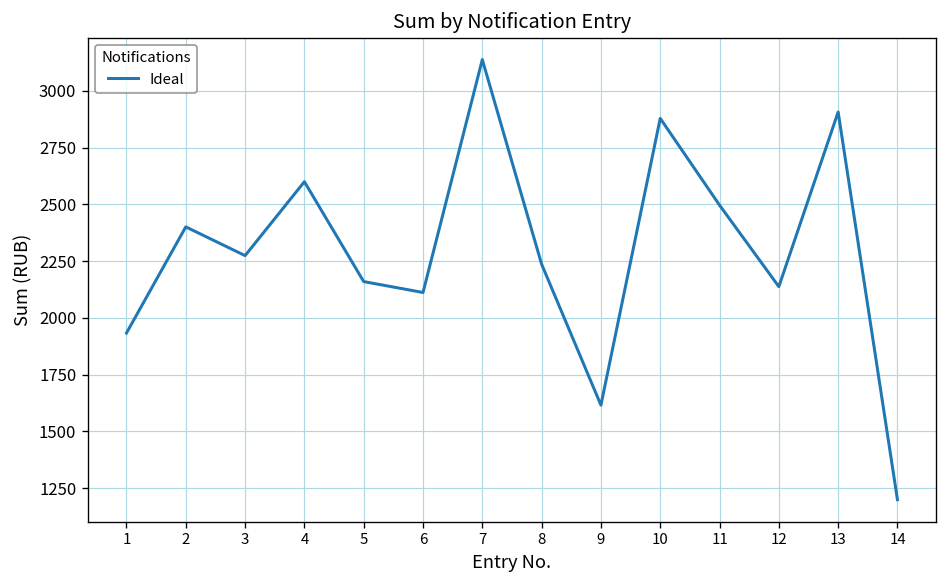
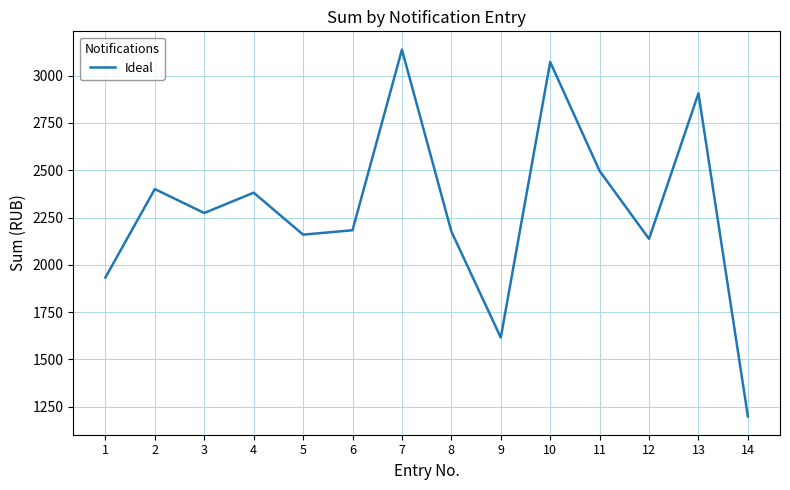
  {
    "1": 1930,
    "2": 2400,
    "3": 2270,
-   "4": 2600,
+   "4": 2380,
    "5": 2160,
-   "6": 2110,
+   "6": 2180,
    "7": 3140,
-   "8": 2240,
+   "8": 2180,
    "9": 1620,
-   "10": 2880,
+   "10": 3070,
    "11": 2500,
    "12": 2140,
    "13": 2910,
    "14": 1200
  }
